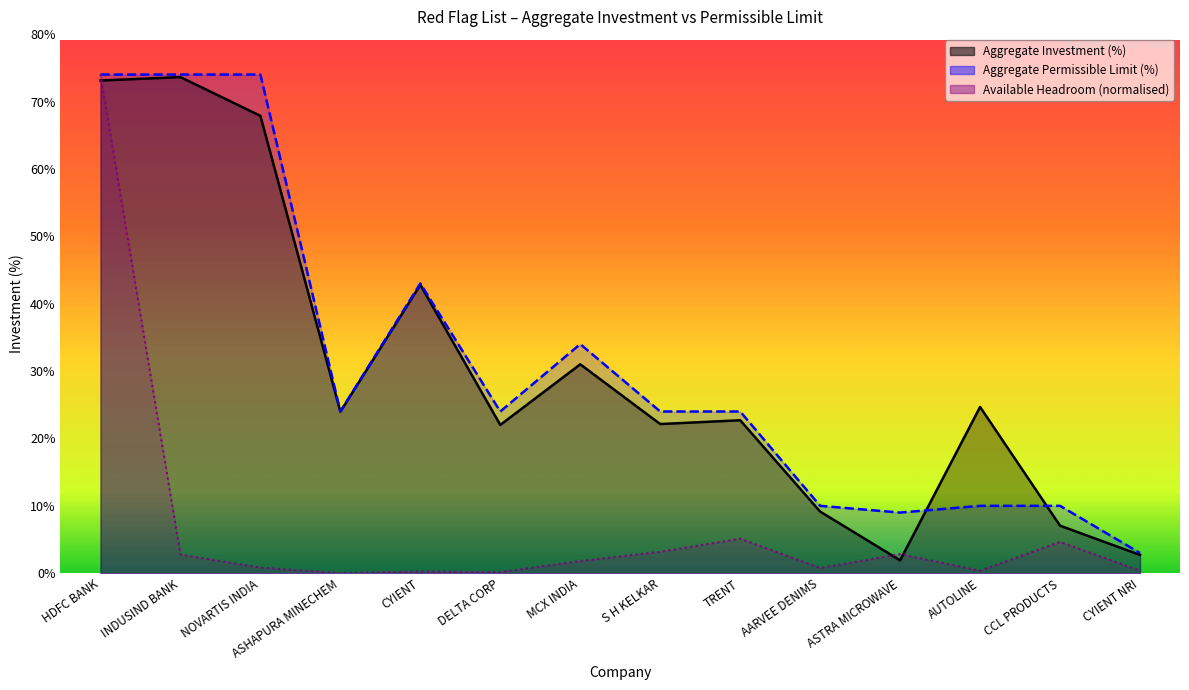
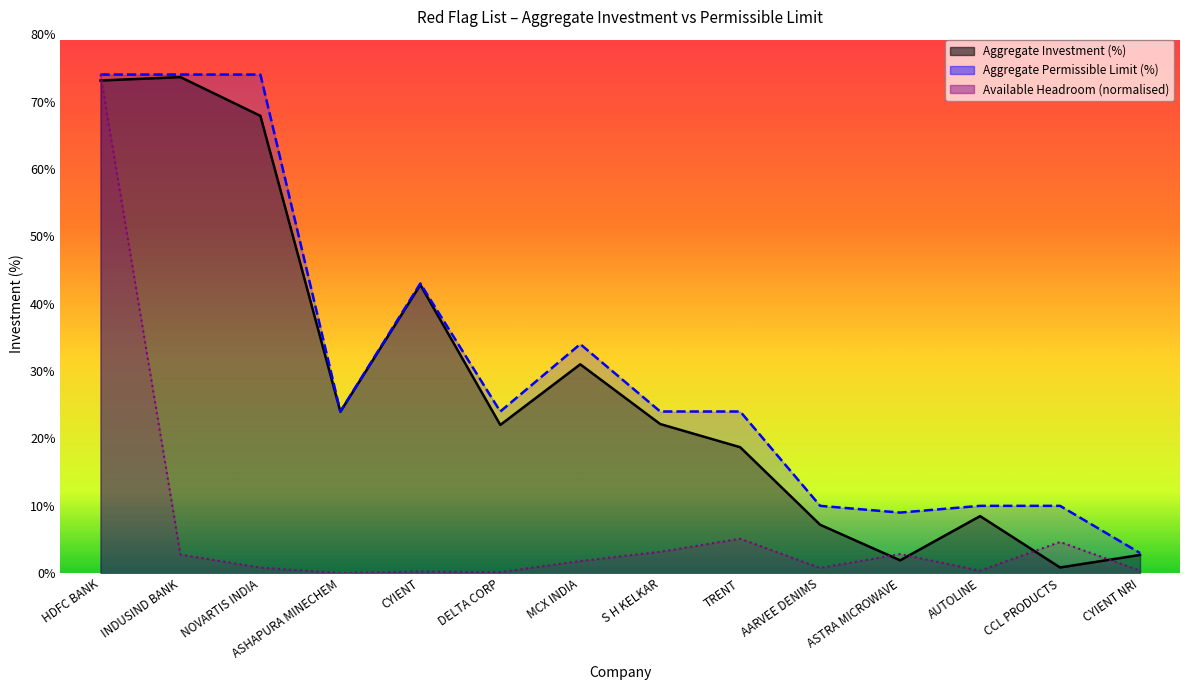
  {
    "Aggregate Investment (%)": {
      "HDFC BANK": "73%",
      "INDUSIND BANK": "74%",
      "NOVARTIS INDIA": "68%",
      "DELTA CORP": "22%",
      "MCX INDIA": "31%",
      "S H KELKAR": "22%",
-     "TRENT": "23%",
-     "AARVEE DENIMS": "9%",
+     "TRENT": "19%",
+     "AARVEE DENIMS": "7%",
      "ASTRA MICROWAVE": "2%",
-     "AUTOLINE": "25%",
-     "CCL PRODUCTS": "7%"
+     "AUTOLINE": "8%",
+     "CCL PRODUCTS": "1%"
    }
  }
